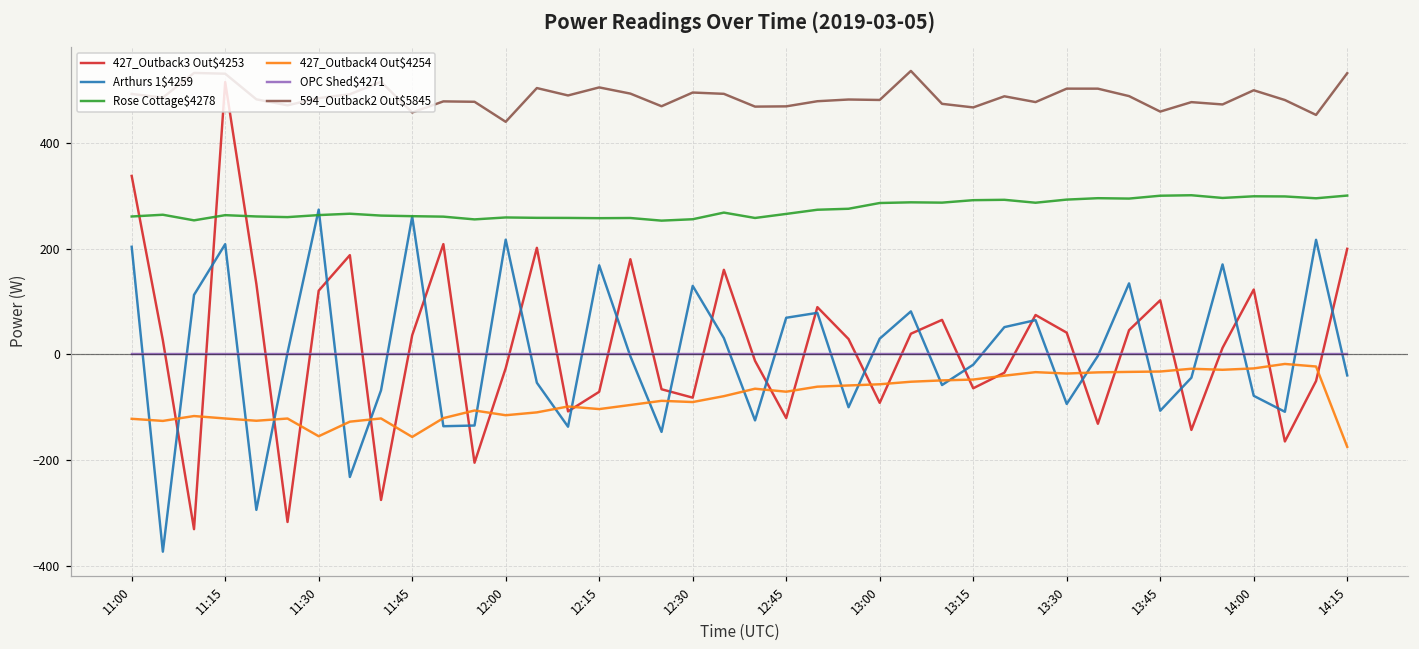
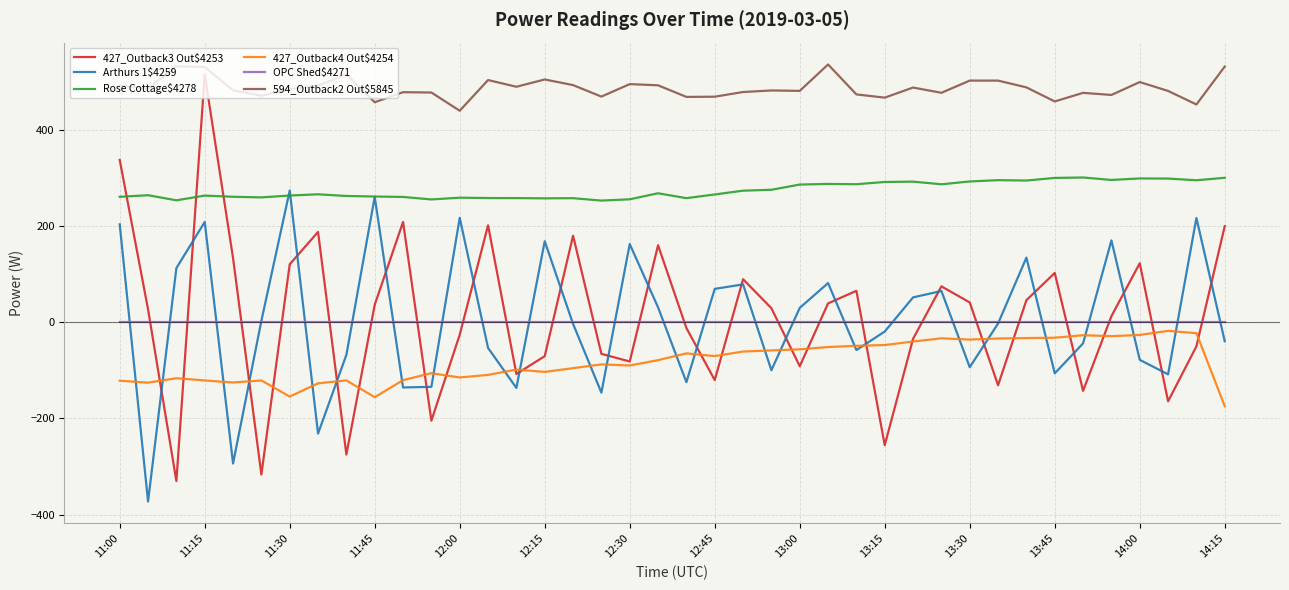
  {
    "427_Outback3 Out$4253": {
      "11:00": 340,
      "11:30": 120,
      "11:45": 40,
      "12:00": -30,
      "12:15": -70,
      "12:30": -80,
      "12:45": -120,
      "13:00": -90,
-     "13:15": -60,
+     "13:15": -260,
      "13:30": 40,
      "13:45": 100,
      "14:00": 120,
      "14:15": 200
    },
    "Arthurs 1$4259": {
      "11:00": 200,
      "11:15": 210,
      "11:30": 270,
      "12:00": 220,
      "12:15": 170,
-     "12:30": 130,
+     "12:30": 160,
      "12:45": 70,
      "13:00": 30,
      "13:15": -20,
      "13:30": -90,
      "13:45": -110,
      "14:00": -80,
      "14:15": -40
    },
    "Rose Cottage$4278": {
      "11:00": 260,
      "11:15": 260,
      "11:30": 260,
      "12:00": 260,
      "12:15": 260,
      "12:30": 260,
      "12:45": 270,
      "13:00": 290,
      "13:15": 290,
      "13:30": 290,
      "13:45": 300,
      "14:00": 300,
      "14:15": 300
    },
    "427_Outback4 Out$4254": {
      "11:00": -120,
      "11:15": -120,
      "11:30": -150,
      "11:45": -160,
      "12:00": -110,
      "12:15": -100,
      "12:30": -90,
      "12:45": -70,
      "13:00": -60,
      "13:15": -50,
      "13:30": -40,
      "13:45": -30,
      "14:00": -30,
      "14:15": -170
    },
    "OPC Shed$4271": {
      "11:00": 0,
      "11:15": 0,
      "11:30": 0,
      "11:45": 0,
      "12:00": 0,
      "12:15": 0,
      "12:30": 0,
      "12:45": 0,
      "13:00": 0,
      "13:15": 0,
      "13:30": 0,
      "13:45": 0,
      "14:00": 0,
      "14:15": 0
    },
    "594_Outback2 Out$5845": {
      "11:45": 460,
      "12:00": 440,
      "12:15": 510,
      "12:30": 500,
      "12:45": 470,
      "13:00": 480,
      "13:15": 470,
      "13:30": 500,
      "13:45": 460,
      "14:00": 500,
      "14:15": 530
    }
  }
